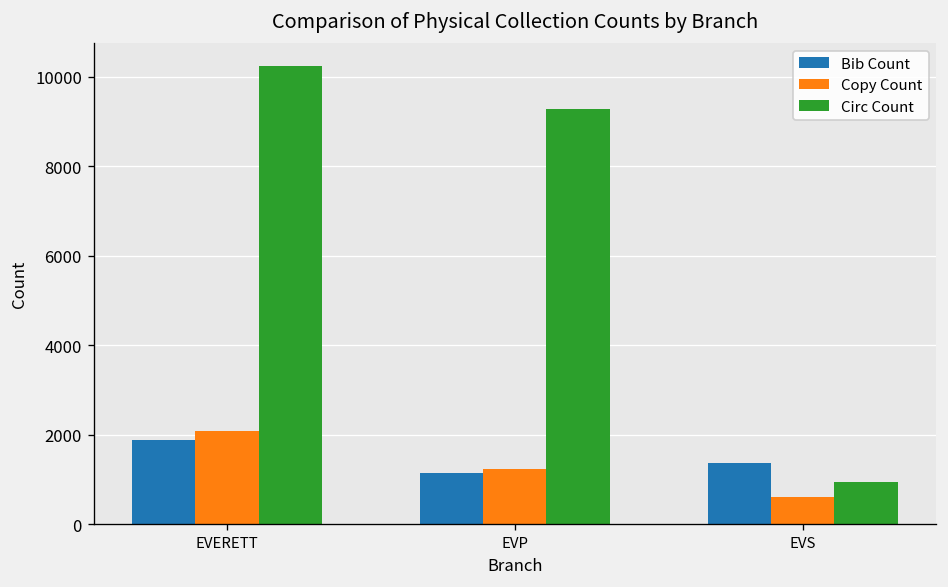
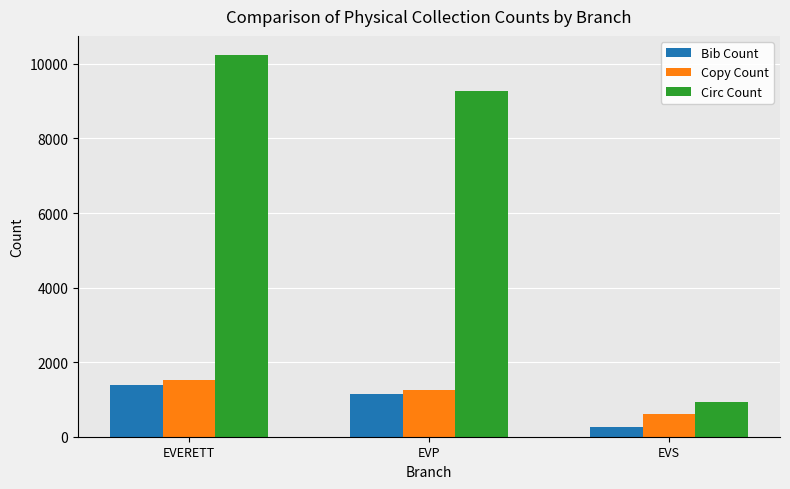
  {
    "Bib Count": {
-     "EVERETT": 1900,
+     "EVERETT": 1400,
      "EVP": 1100,
-     "EVS": 1400
+     "EVS": 300
    },
    "Copy Count": {
-     "EVERETT": 2100,
+     "EVERETT": 1500,
      "EVP": 1200,
      "EVS": 600
    },
    "Circ Count": {
      "EVERETT": 10200,
      "EVP": 9300,
      "EVS": 900
    }
  }
